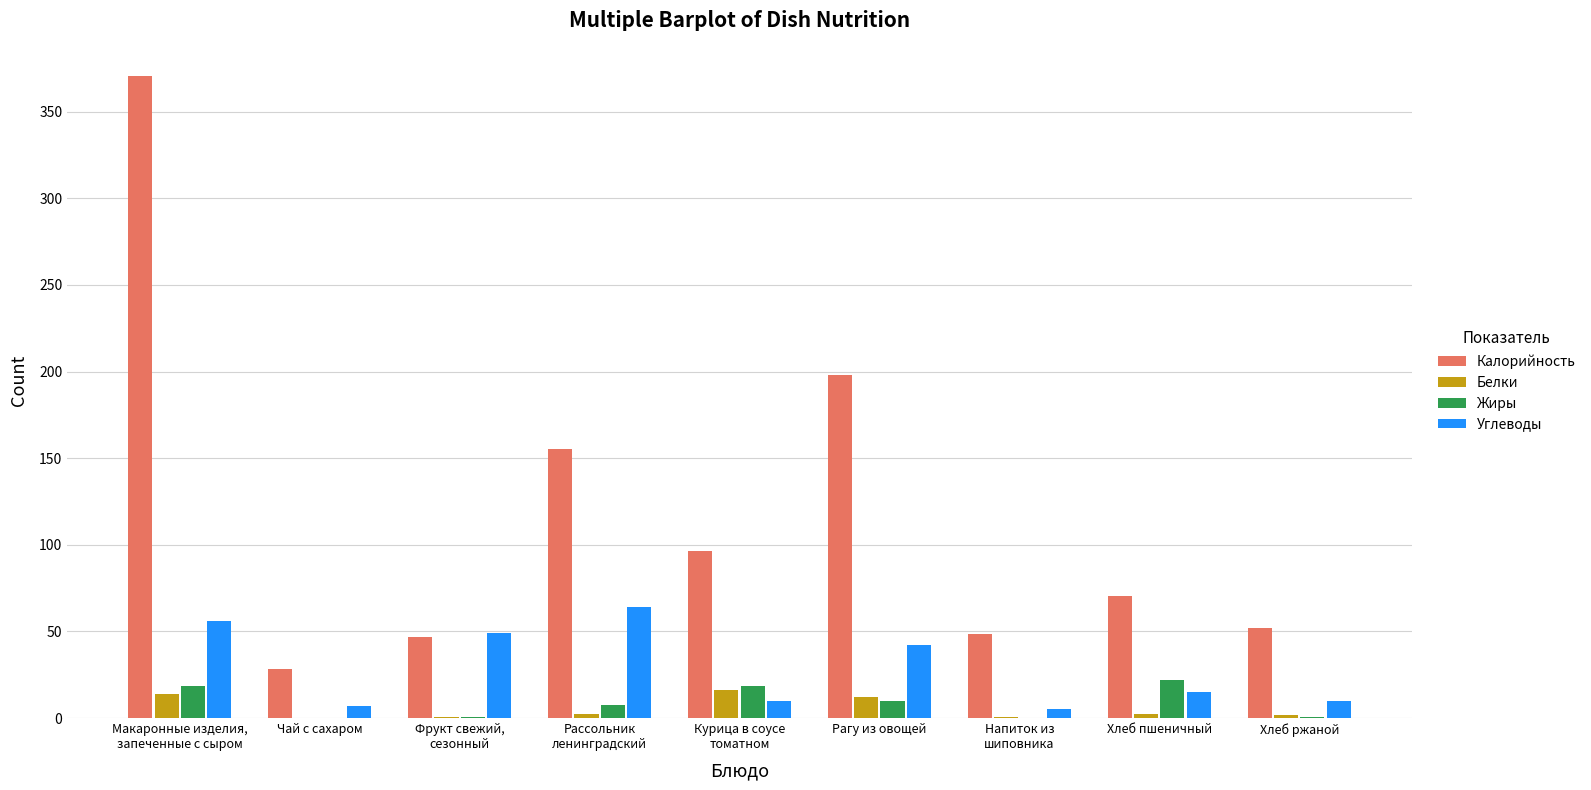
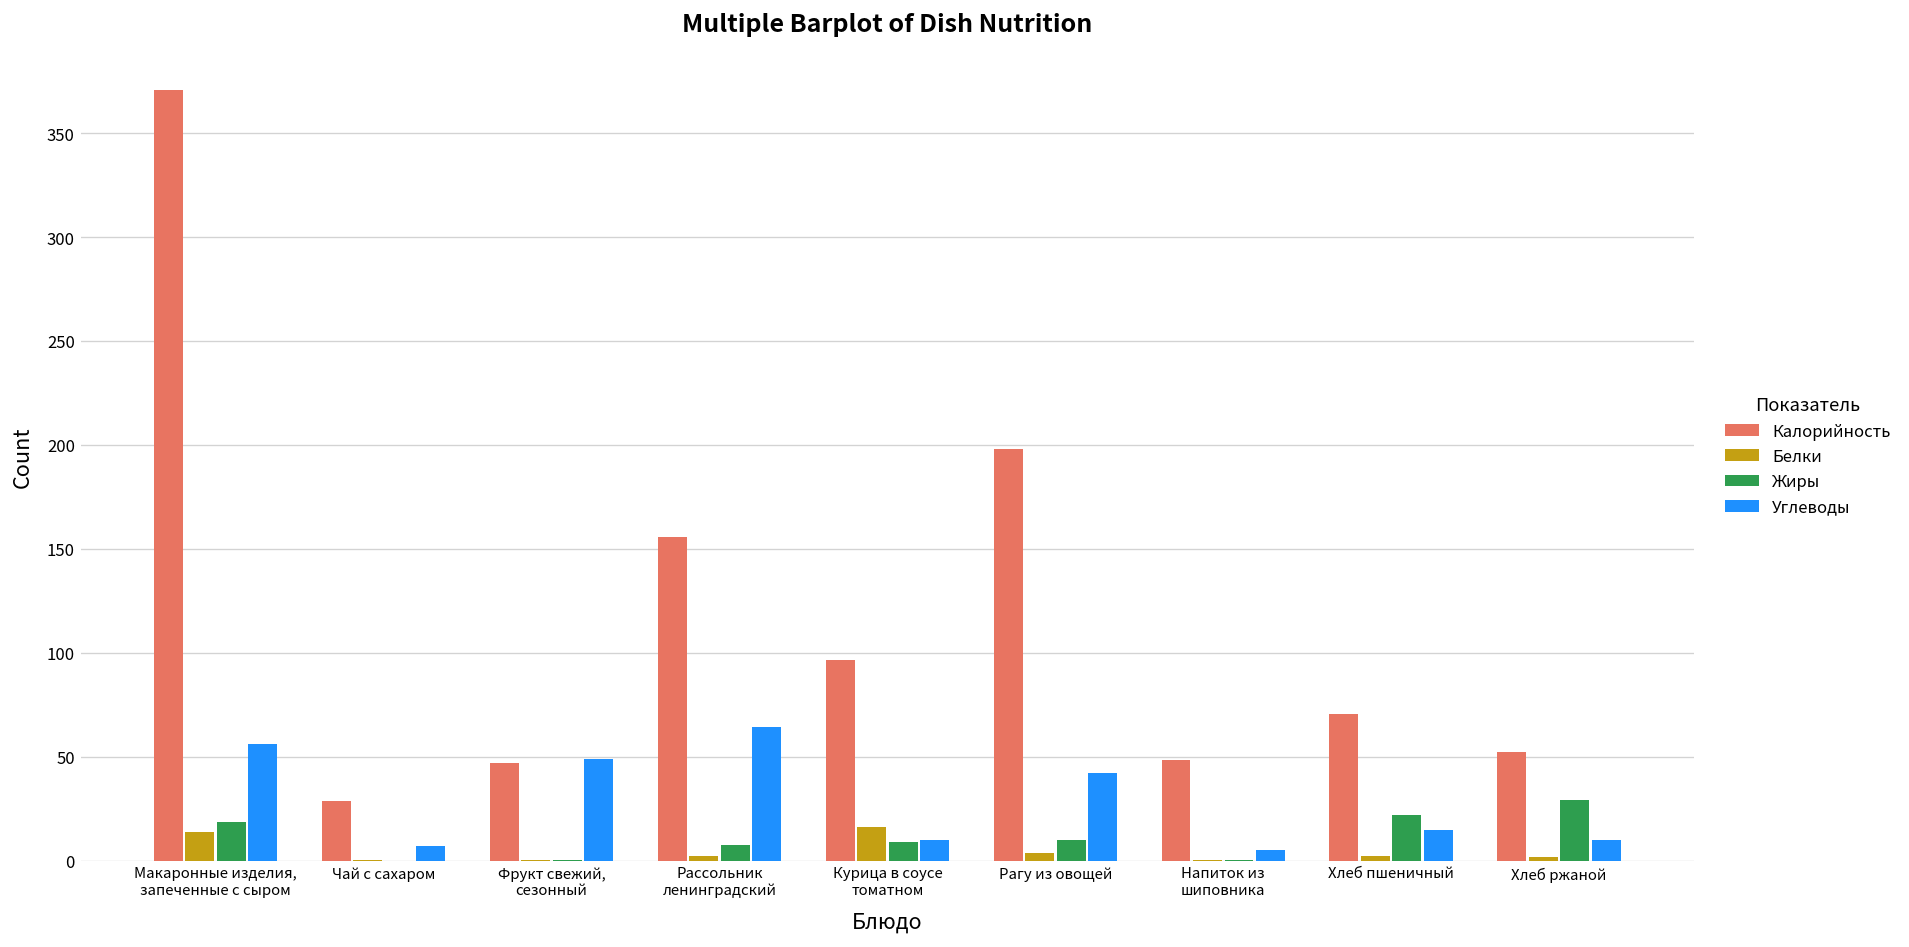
  {
    "Калорийность": {
      "Макаронные изделия, запеченные с сыром": 371,
      "Чай с сахаром": 28,
      "Фрукт свежий, сезонный": 47,
      "Рассольник ленинградский": 155,
      "Курица в соусе томатном": 97,
      "Рагу из овощей": 198,
      "Напиток из шиповника": 48,
      "Хлеб пшеничный": 71,
      "Хлеб ржаной": 52
    },
    "Белки": {
      "Макаронные изделия, запеченные с сыром": 14,
      "Рассольник ленинградский": 2,
      "Курица в соусе томатном": 16,
-     "Рагу из овощей": 12,
+     "Рагу из овощей": 3,
      "Хлеб пшеничный": 2,
      "Хлеб ржаной": 2
    },
    "Жиры": {
      "Макаронные изделия, запеченные с сыром": 18,
      "Чай с сахаром": 0,
      "Рассольник ленинградский": 7,
-     "Курица в соусе томатном": 19,
+     "Курица в соусе томатном": 9,
      "Рагу из овощей": 10,
      "Хлеб пшеничный": 22,
-     "Хлеб ржаной": 0
+     "Хлеб ржаной": 29
    },
    "Углеводы": {
      "Макаронные изделия, запеченные с сыром": 56,
      "Чай с сахаром": 7,
      "Фрукт свежий, сезонный": 49,
      "Рассольник ленинградский": 64,
      "Курица в соусе томатном": 10,
      "Рагу из овощей": 42,
      "Напиток из шиповника": 5,
      "Хлеб пшеничный": 15,
      "Хлеб ржаной": 10
    }
  }
